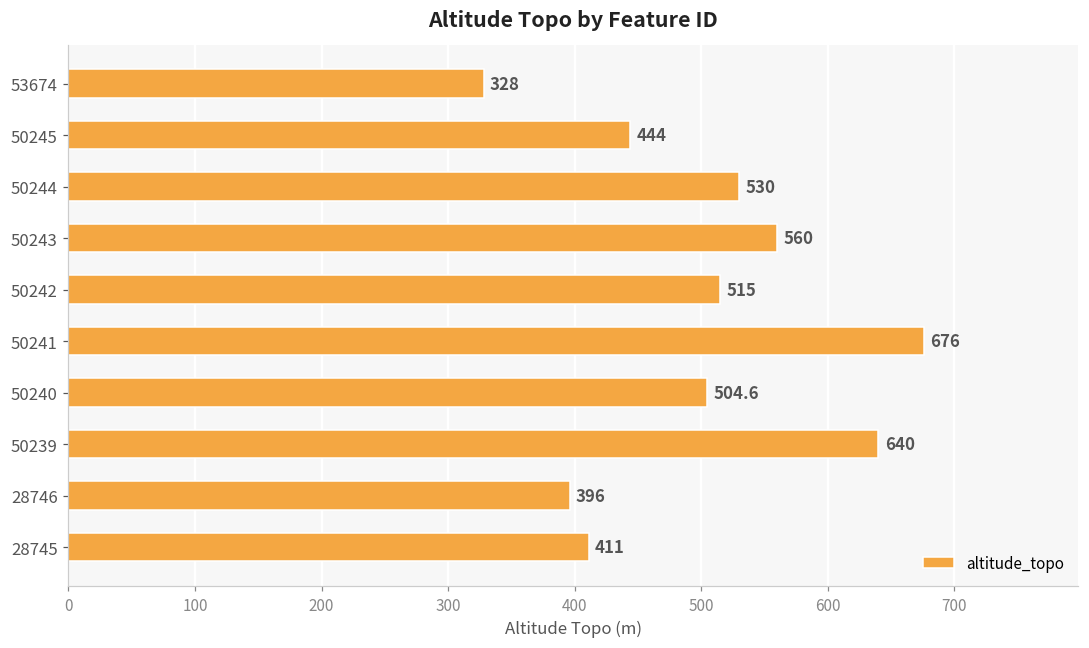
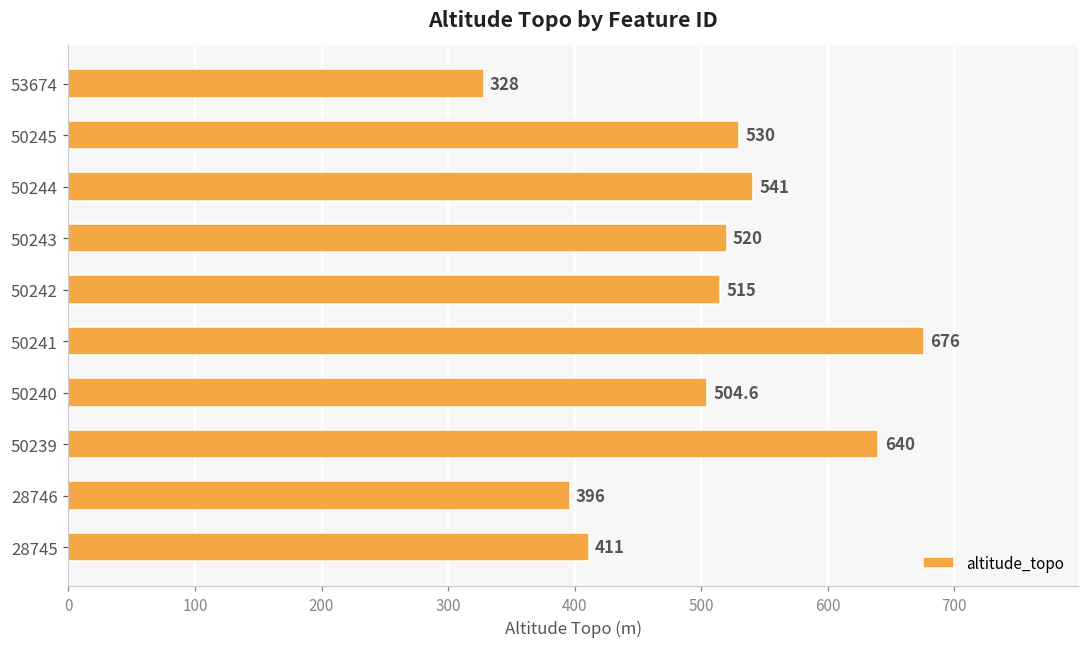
  {
    "53674": 328,
-   "50245": 444,
-   "50244": 530,
-   "50243": 560,
+   "50245": 530,
+   "50244": 541,
+   "50243": 520,
    "50242": 515,
    "50241": 676,
    "50240": 504.6,
    "50239": 640,
    "28746": 396,
    "28745": 411
  }
